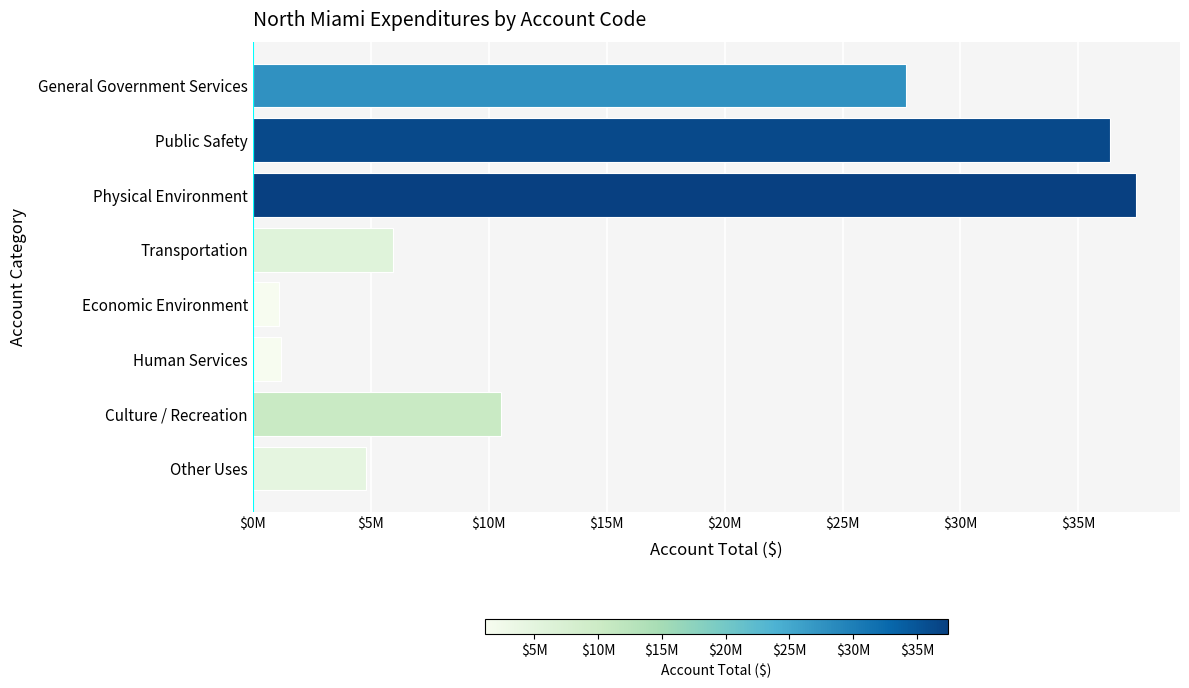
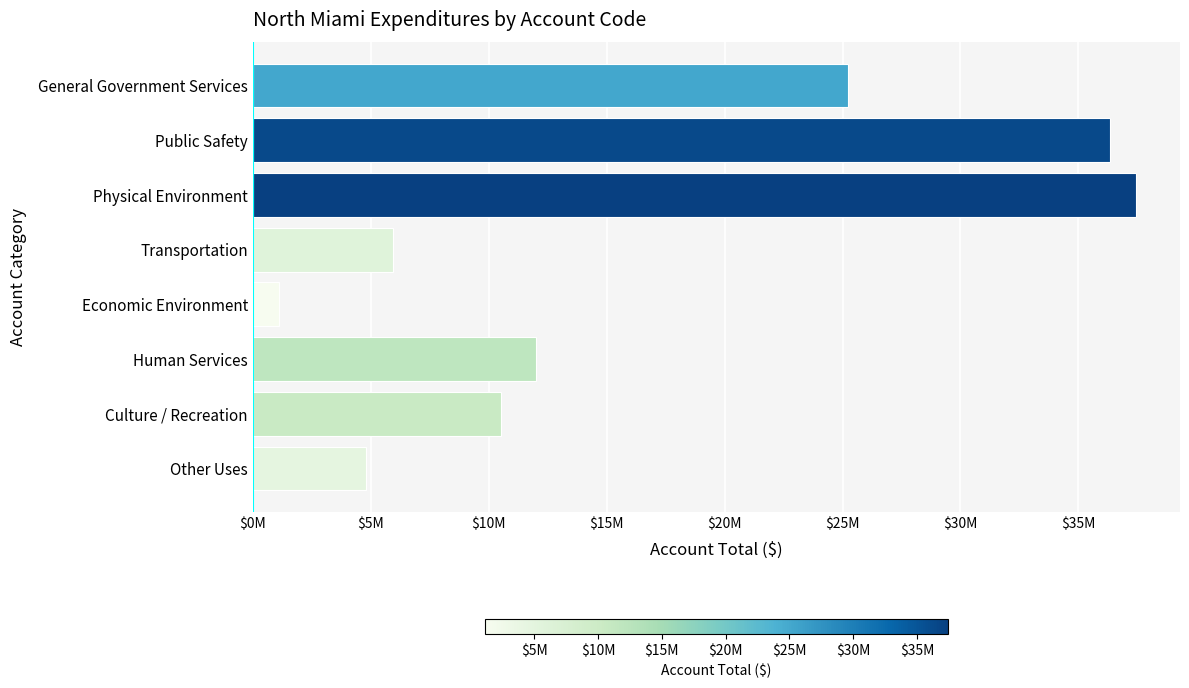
  {
-   "General Government Services": "$27700000",
+   "General Government Services": "$25200000",
    "Public Safety": "$36300000",
    "Physical Environment": "$37400000",
    "Transportation": "$5900000",
    "Economic Environment": "$1100000",
-   "Human Services": "$1200000",
+   "Human Services": "$12000000",
    "Culture / Recreation": "$10500000",
    "Other Uses": "$4800000"
  }
